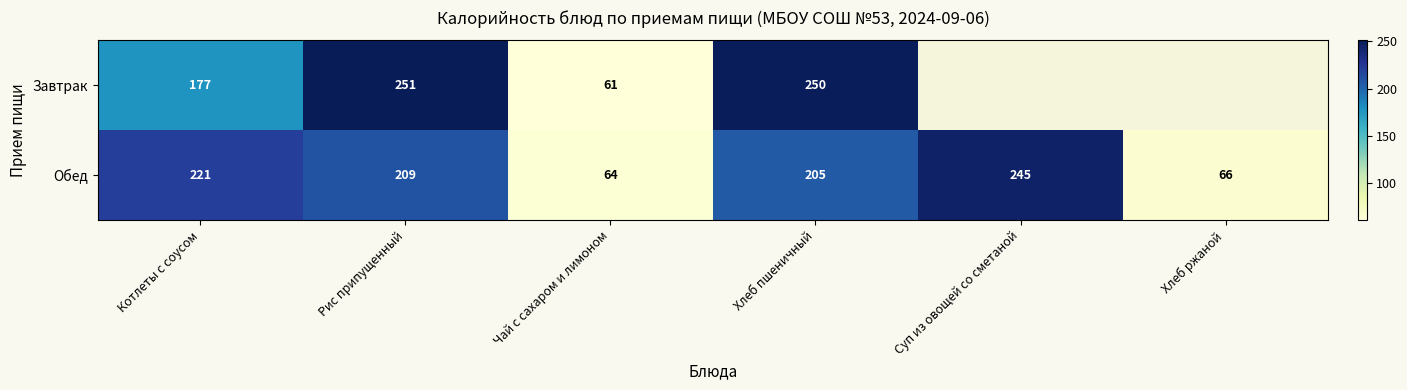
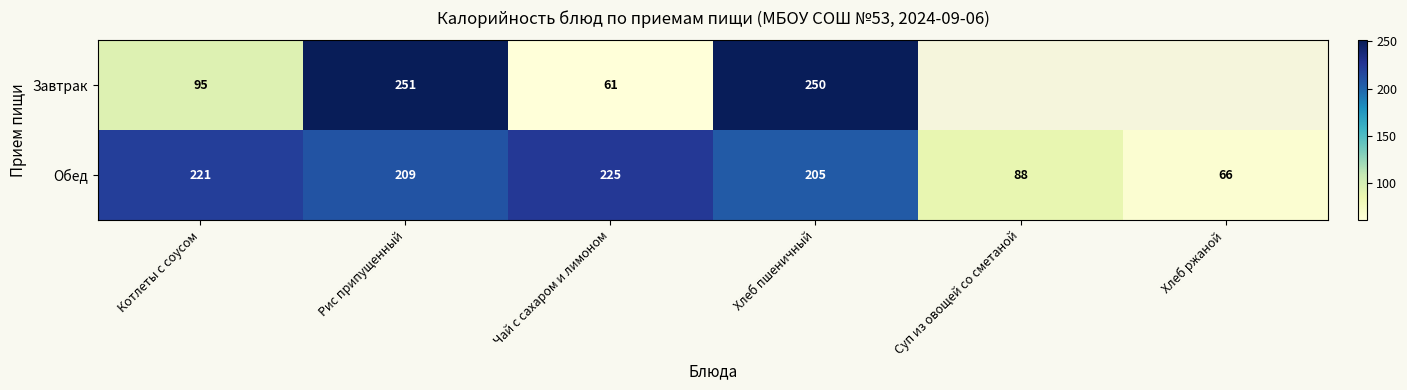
  {
    "Завтрак": {
-     "Котлеты с соусом": 177,
+     "Котлеты с соусом": 95,
      "Рис припущенный": 251,
      "Чай с сахаром и лимоном": 61,
      "Хлеб пшеничный": 250
    },
    "Обед": {
      "Котлеты с соусом": 221,
      "Рис припущенный": 209,
-     "Чай с сахаром и лимоном": 64,
+     "Чай с сахаром и лимоном": 225,
      "Хлеб пшеничный": 205,
-     "Суп из овощей со сметаной": 245,
+     "Суп из овощей со сметаной": 88,
      "Хлеб ржаной": 66
    }
  }
